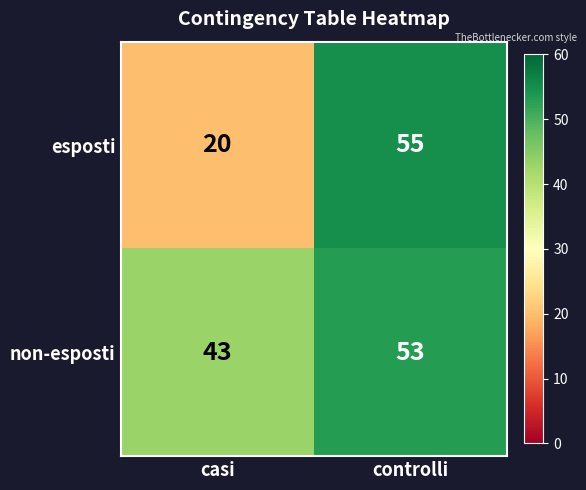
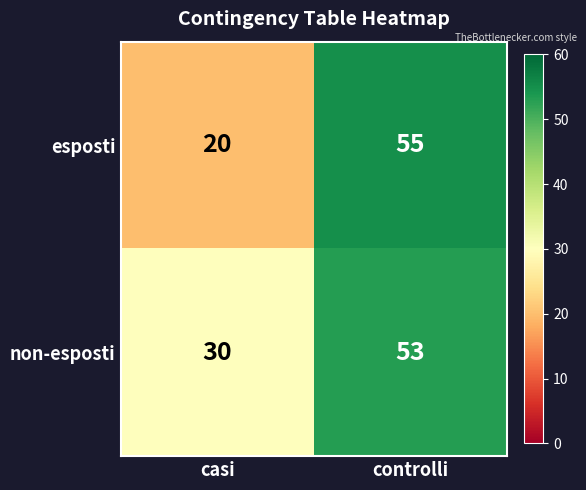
  {
    "esposti": {
      "casi": 20,
      "controlli": 55
    },
    "non-esposti": {
-     "casi": 43,
+     "casi": 30,
      "controlli": 53
    }
  }
